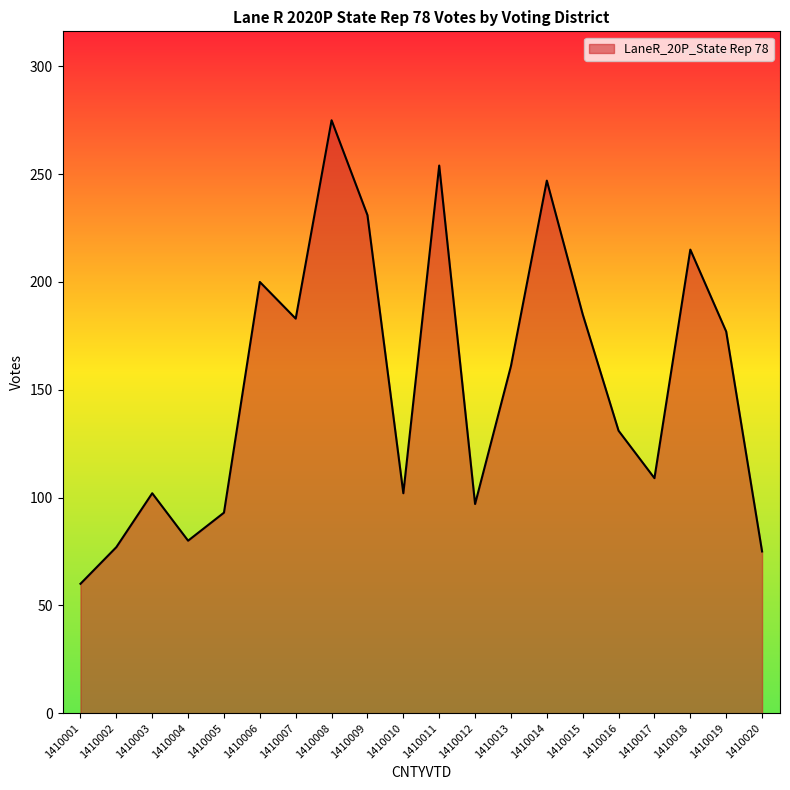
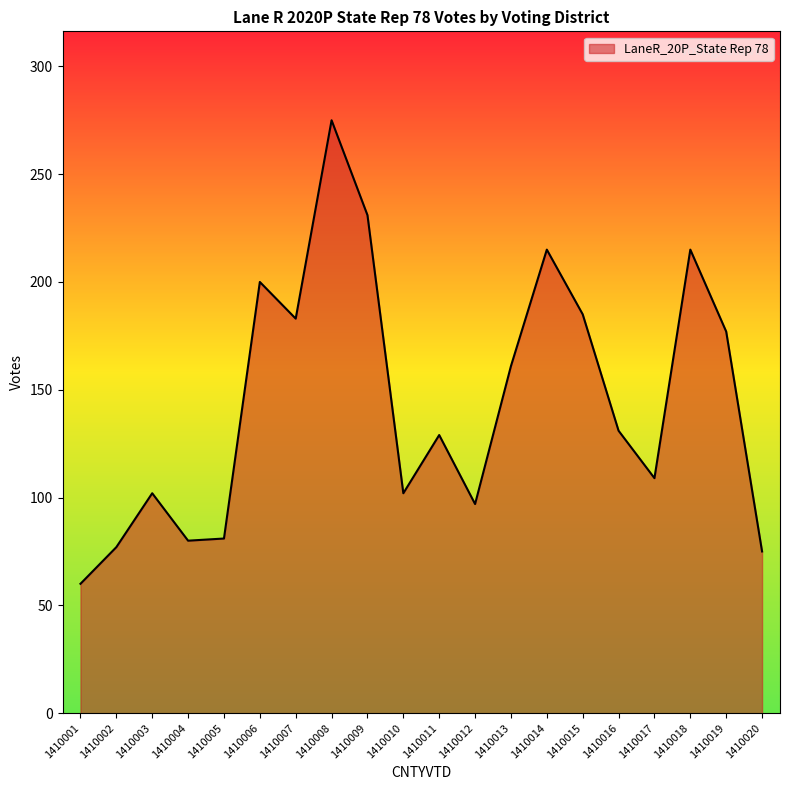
  {
    "1410001": 60,
    "1410002": 77,
    "1410003": 102,
    "1410004": 80,
-   "1410005": 93,
+   "1410005": 81,
    "1410006": 200,
    "1410007": 183,
    "1410008": 275,
    "1410009": 231,
    "1410010": 102,
-   "1410011": 254,
+   "1410011": 129,
    "1410012": 97,
    "1410013": 161,
-   "1410014": 247,
+   "1410014": 215,
    "1410015": 185,
    "1410016": 131,
    "1410017": 109,
    "1410018": 215,
    "1410019": 177,
    "1410020": 75
  }
